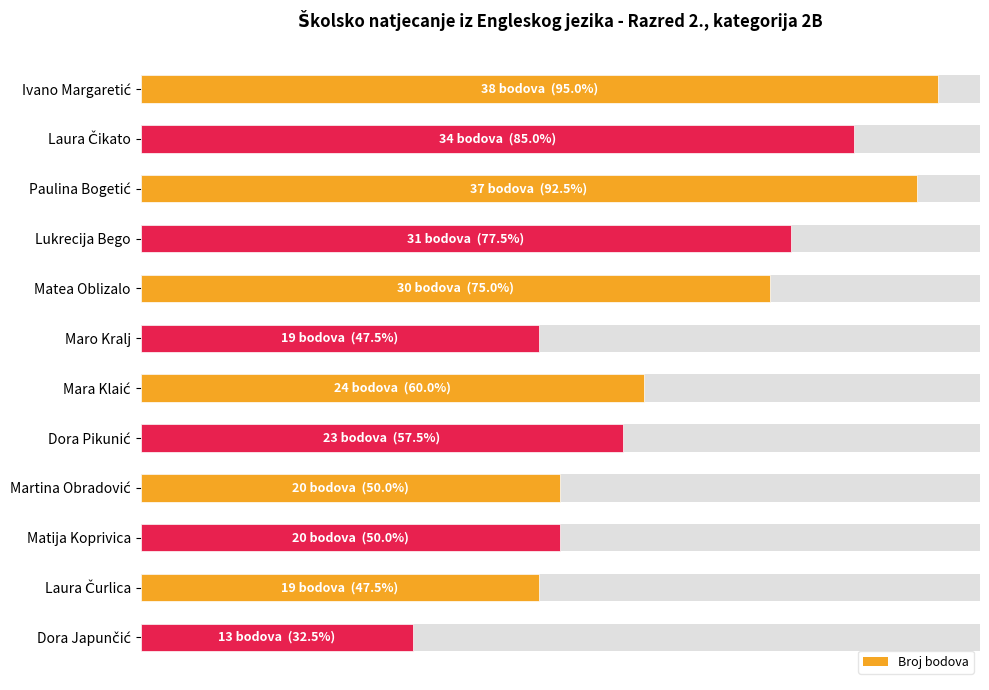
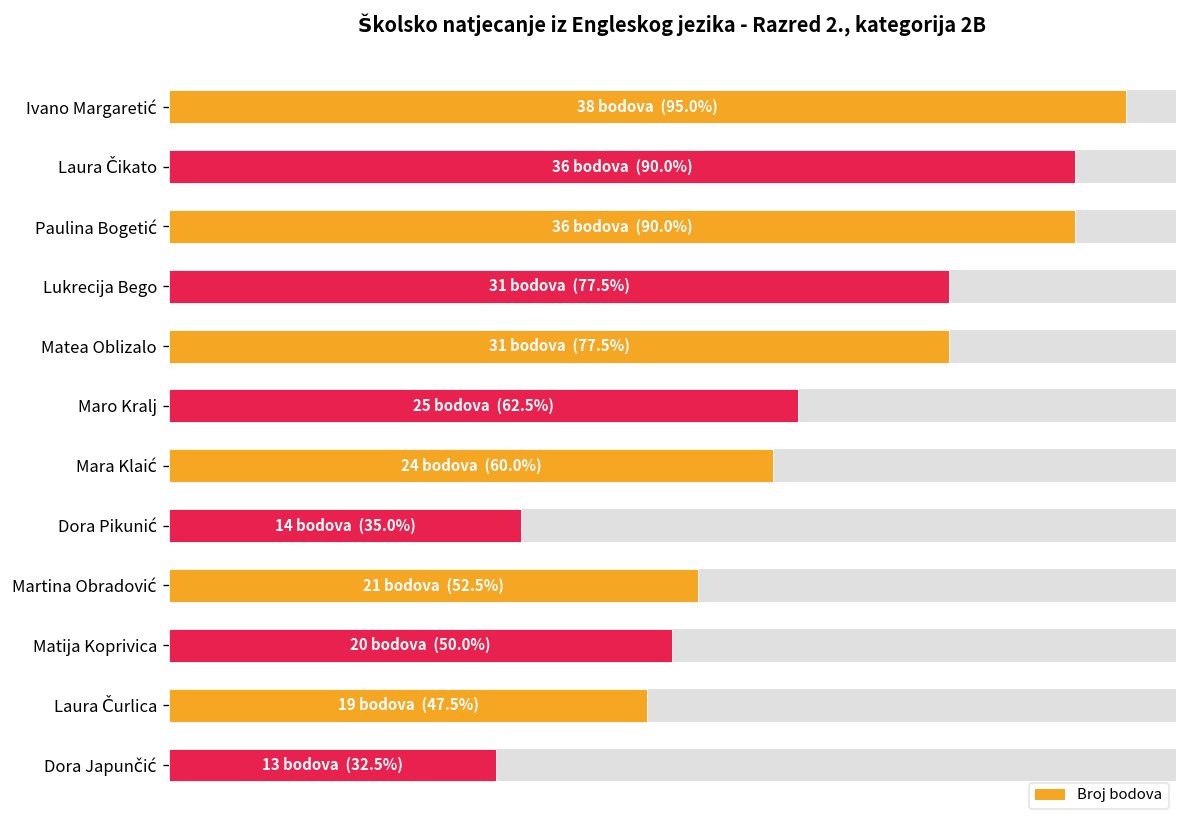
  {
    "Broj bodova": {
-     "Laura Čikato": "34 bodova (85.0%)",
-     "Paulina Bogetić": "37 bodova (92.5%)",
-     "Matea Oblizalo": "30 bodova (75.0%)",
-     "Maro Kralj": "19 bodova (47.5%)",
-     "Dora Pikunić": "23 bodova (57.5%)",
-     "Martina Obradović": "20 bodova (50.0%)"
+     "Laura Čikato": "36 bodova (90.0%)",
+     "Paulina Bogetić": "36 bodova (90.0%)",
+     "Matea Oblizalo": "31 bodova (77.5%)",
+     "Maro Kralj": "25 bodova (62.5%)",
+     "Dora Pikunić": "14 bodova (35.0%)",
+     "Martina Obradović": "21 bodova (52.5%)"
    }
  }
